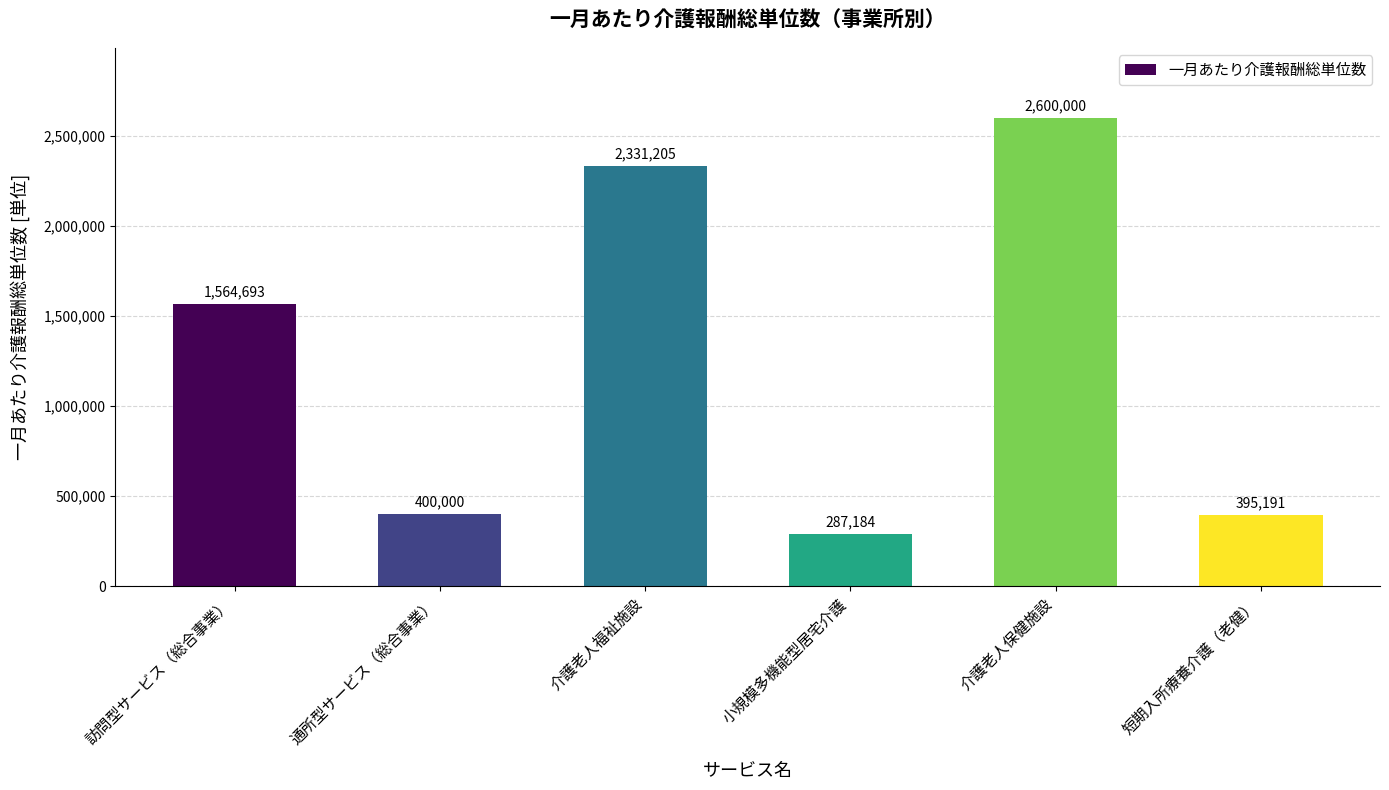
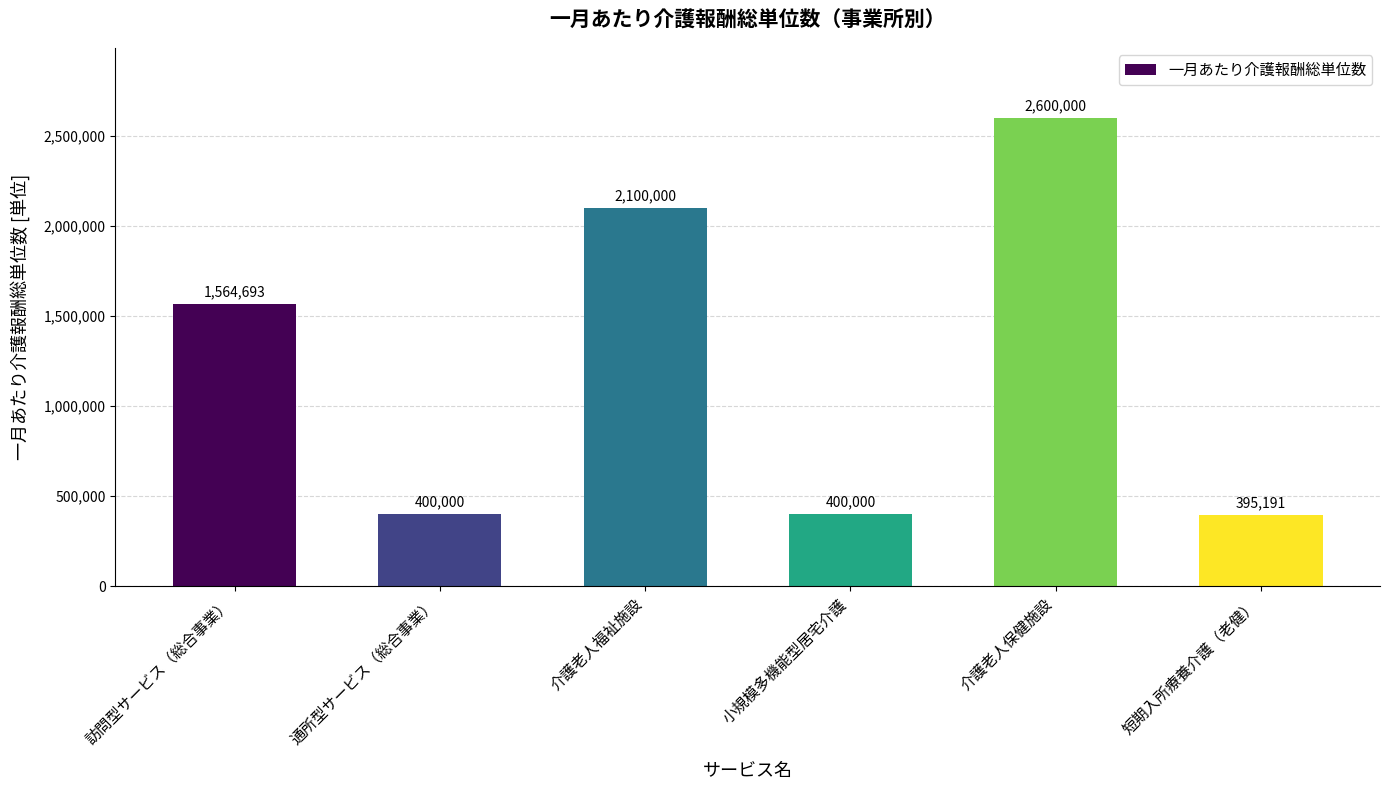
  {
    "訪問型サービス（総合事業）": "1,564,693",
    "通所型サービス（総合事業）": "400,000",
-   "介護老人福祉施設": "2,331,205",
-   "小規模多機能型居宅介護": "287,184",
+   "介護老人福祉施設": "2,100,000",
+   "小規模多機能型居宅介護": "400,000",
    "介護老人保健施設": "2,600,000",
    "短期入所療養介護（老健）": "395,191"
  }
